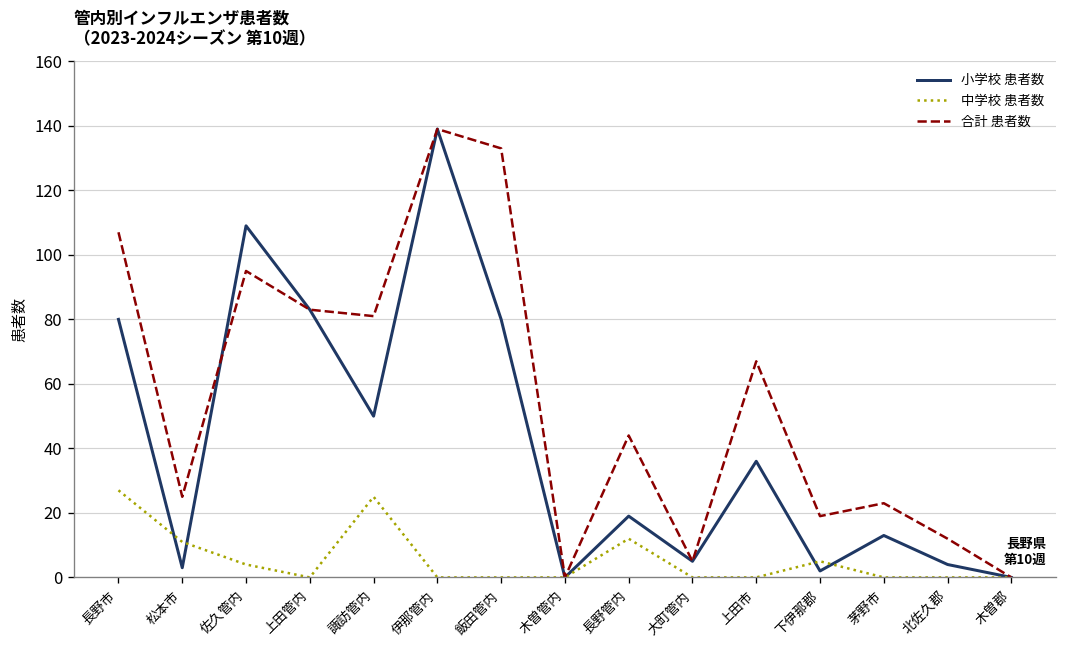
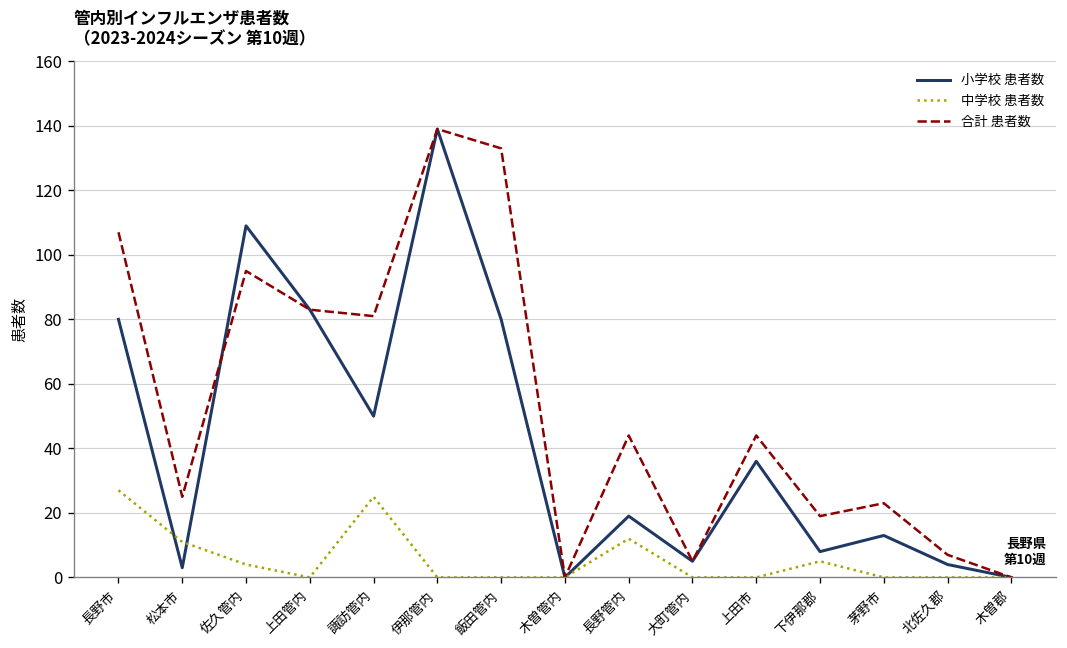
  {
    "小学校 患者数": {
      "長野市": 80,
      "松本市": 3,
      "佐久管内": 109,
      "諏訪管内": 50,
      "飯田管内": 80,
      "長野管内": 19,
      "上田市": 36,
-     "下伊那郡": 2,
+     "下伊那郡": 8,
      "茅野市": 13,
      "北佐久郡": 4
    },
    "中学校 患者数": {
      "長野市": 27,
      "松本市": 11,
      "佐久管内": 4,
      "上田管内": 0,
      "諏訪管内": 25,
      "伊那管内": 0,
      "飯田管内": 0,
      "長野管内": 12,
      "大町管内": 0,
      "上田市": 0,
      "下伊那郡": 5,
      "茅野市": 0,
      "北佐久郡": 0
    },
    "合計 患者数": {
      "長野市": 107,
      "松本市": 25,
      "佐久管内": 95,
      "諏訪管内": 81,
      "飯田管内": 133,
      "長野管内": 44,
-     "上田市": 67,
+     "上田市": 44,
      "下伊那郡": 19,
      "茅野市": 23,
-     "北佐久郡": 12
+     "北佐久郡": 7
    }
  }
